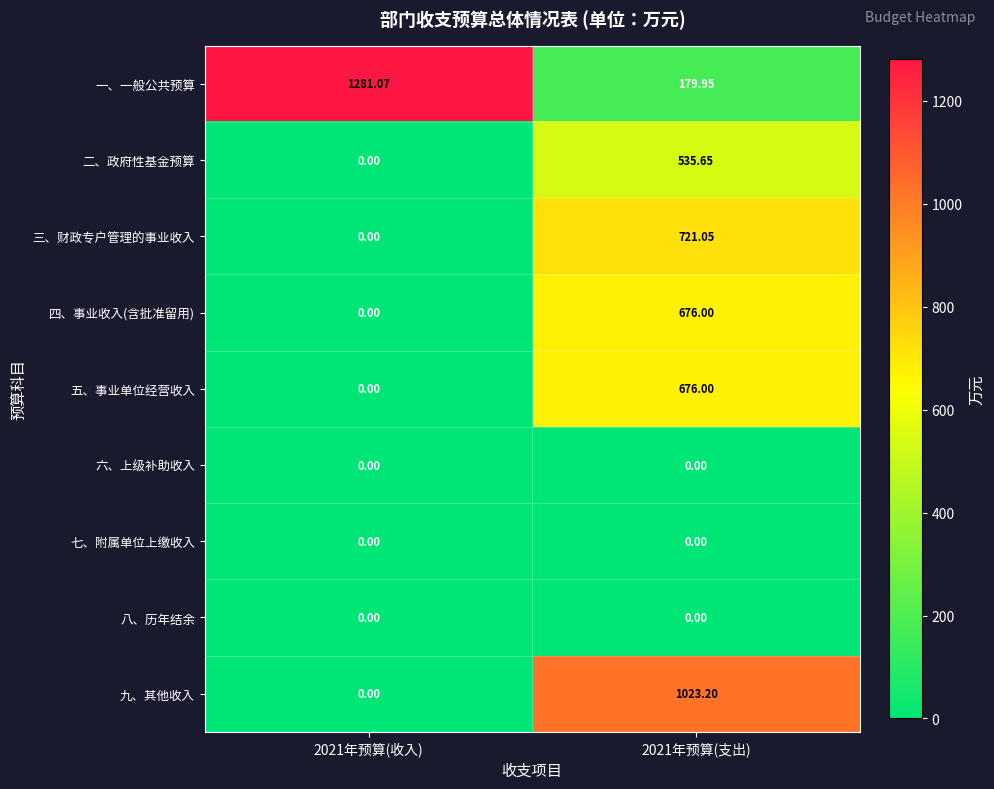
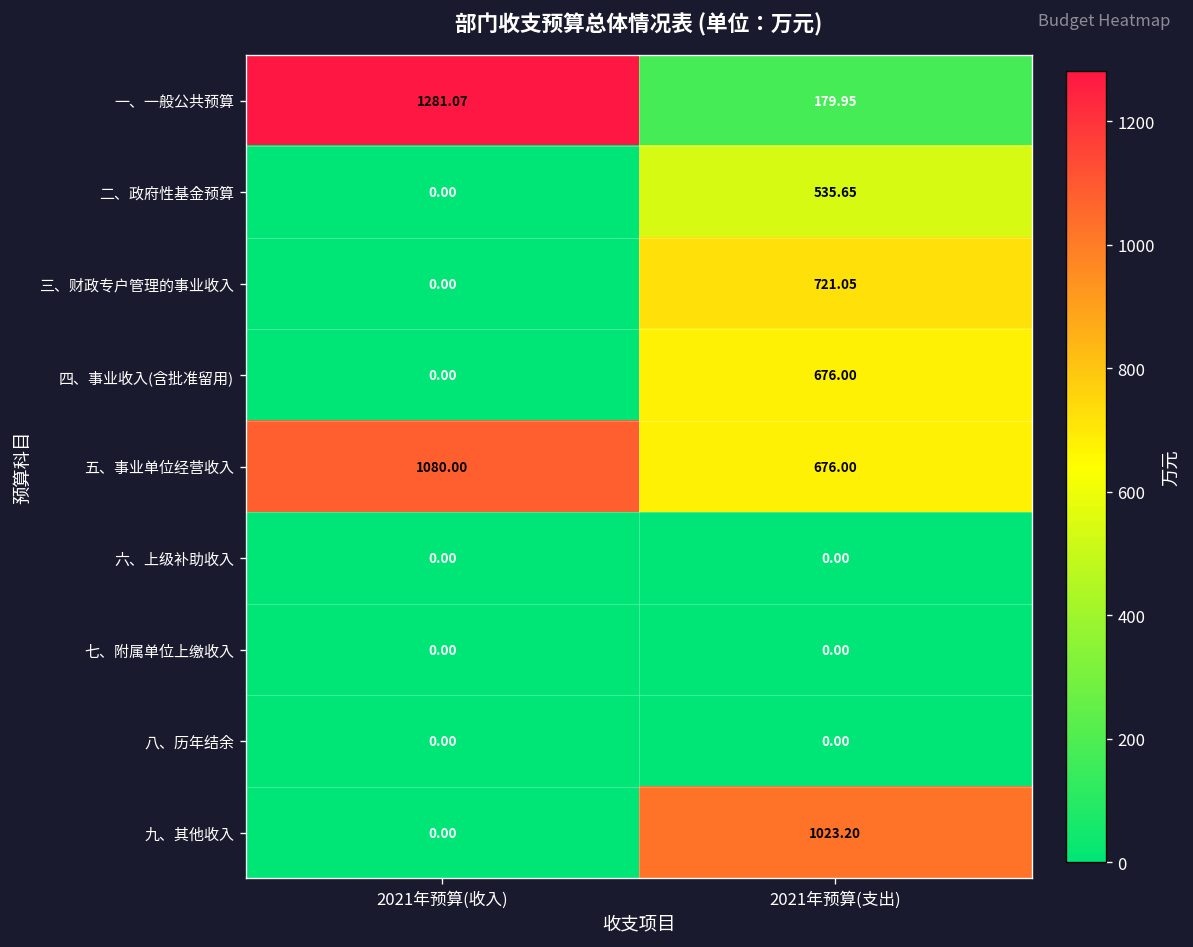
  {
    "一、一般公共预算": {
      "2021年预算(收入)": 1281.07,
      "2021年预算(支出)": 179.95
    },
    "二、政府性基金预算": {
      "2021年预算(收入)": 0.00,
      "2021年预算(支出)": 535.65
    },
    "三、财政专户管理的事业收入": {
      "2021年预算(收入)": 0.00,
      "2021年预算(支出)": 721.05
    },
    "四、事业收入(含批准留用)": {
      "2021年预算(收入)": 0.00,
      "2021年预算(支出)": 676.00
    },
    "五、事业单位经营收入": {
-     "2021年预算(收入)": 0.00,
+     "2021年预算(收入)": 1080.00,
      "2021年预算(支出)": 676.00
    },
    "六、上级补助收入": {
      "2021年预算(收入)": 0.00,
      "2021年预算(支出)": 0.00
    },
    "七、附属单位上缴收入": {
      "2021年预算(收入)": 0.00,
      "2021年预算(支出)": 0.00
    },
    "八、历年结余": {
      "2021年预算(收入)": 0.00,
      "2021年预算(支出)": 0.00
    },
    "九、其他收入": {
      "2021年预算(收入)": 0.00,
      "2021年预算(支出)": 1023.20
    }
  }
